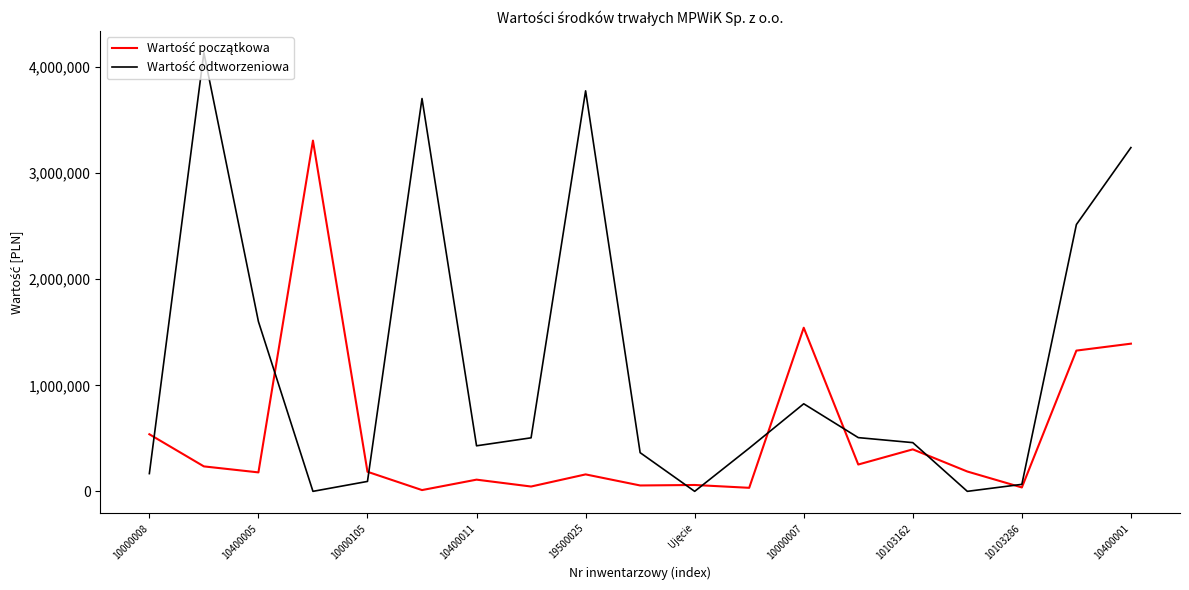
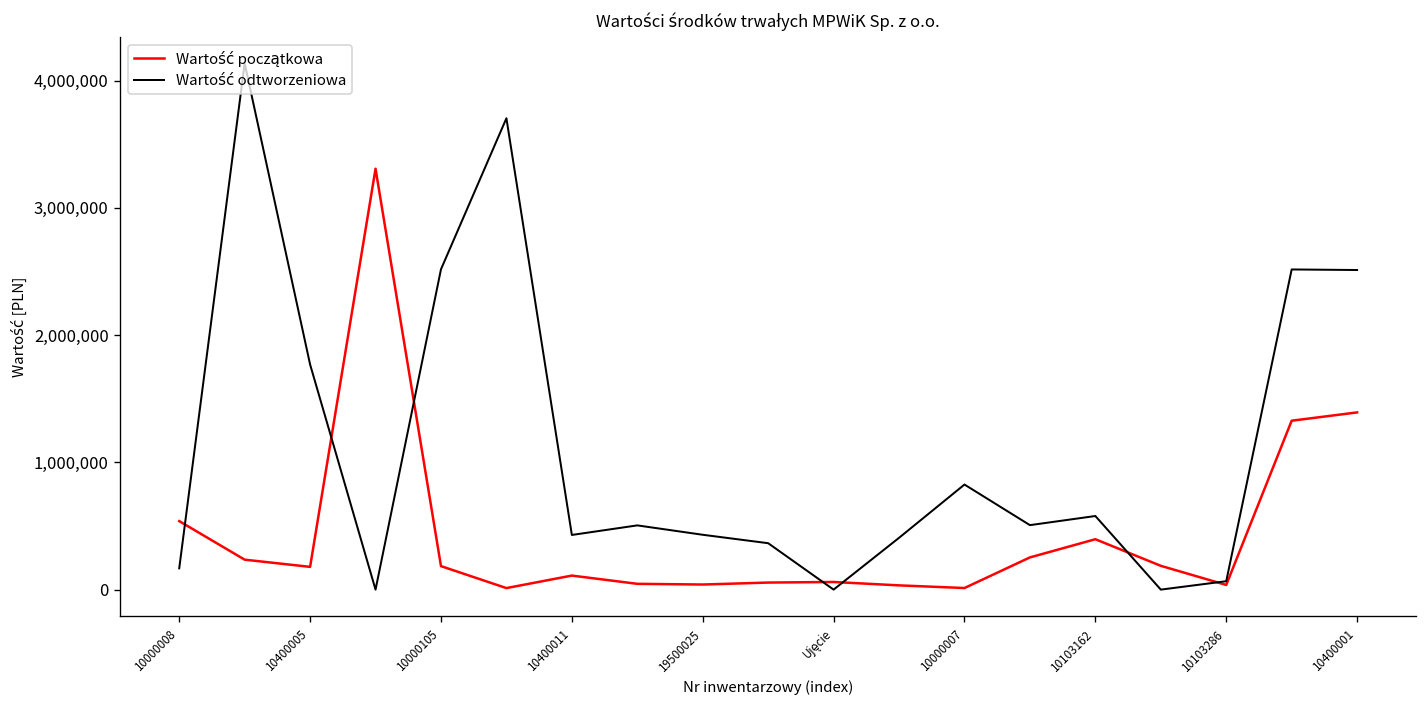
  {
    "Wartość początkowa": {
      "10000008": "540,000",
      "10400005": "180,000",
      "10000105": "180,000",
      "10400011": "110,000",
-     "19500025": "160,000",
+     "19500025": "40,000",
      "Ujęcie": "60,000",
-     "10000007": "1,540,000",
+     "10000007": "10,000",
      "10103162": "400,000",
      "10103286": "40,000",
      "10400001": "1,390,000"
    },
    "Wartość odtworzeniowa": {
      "10000008": "170,000",
-     "10400005": "1,600,000",
-     "10000105": "90,000",
+     "10400005": "1,770,000",
+     "10000105": "2,520,000",
      "10400011": "430,000",
-     "19500025": "3,780,000",
+     "19500025": "430,000",
      "Ujęcie": "0",
      "10000007": "830,000",
-     "10103162": "460,000",
+     "10103162": "580,000",
      "10103286": "70,000",
-     "10400001": "3,240,000"
+     "10400001": "2,510,000"
    }
  }
